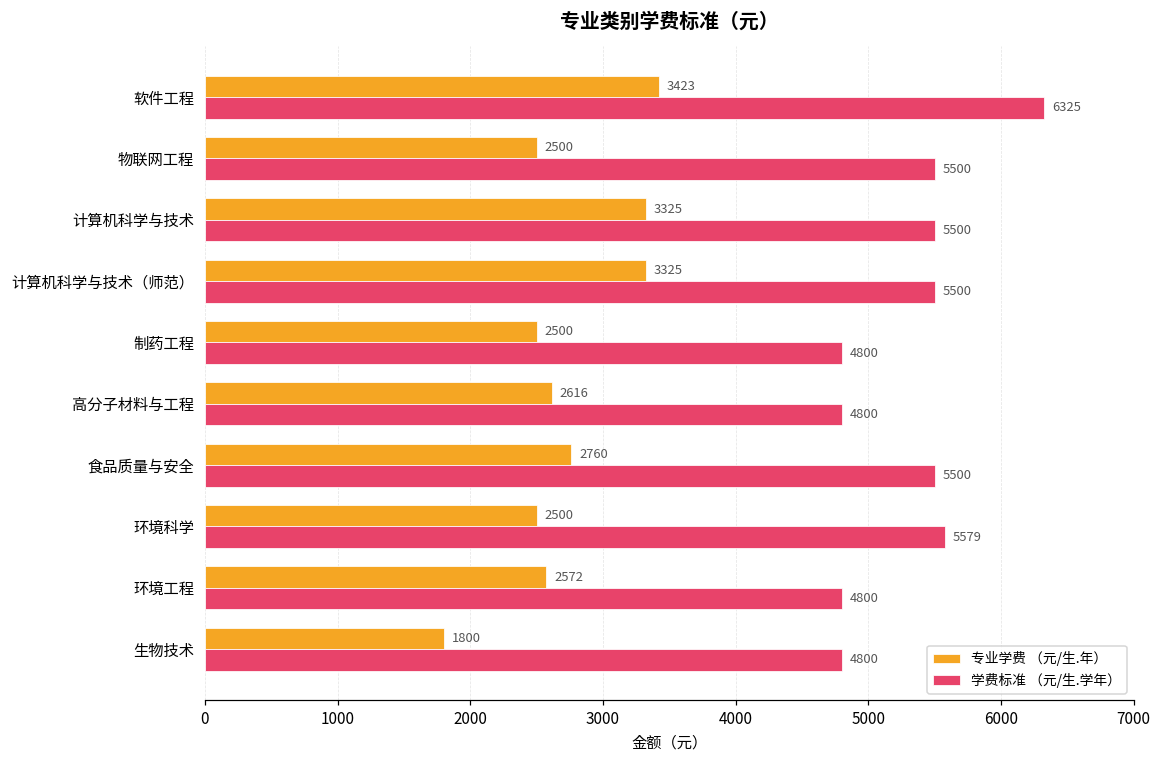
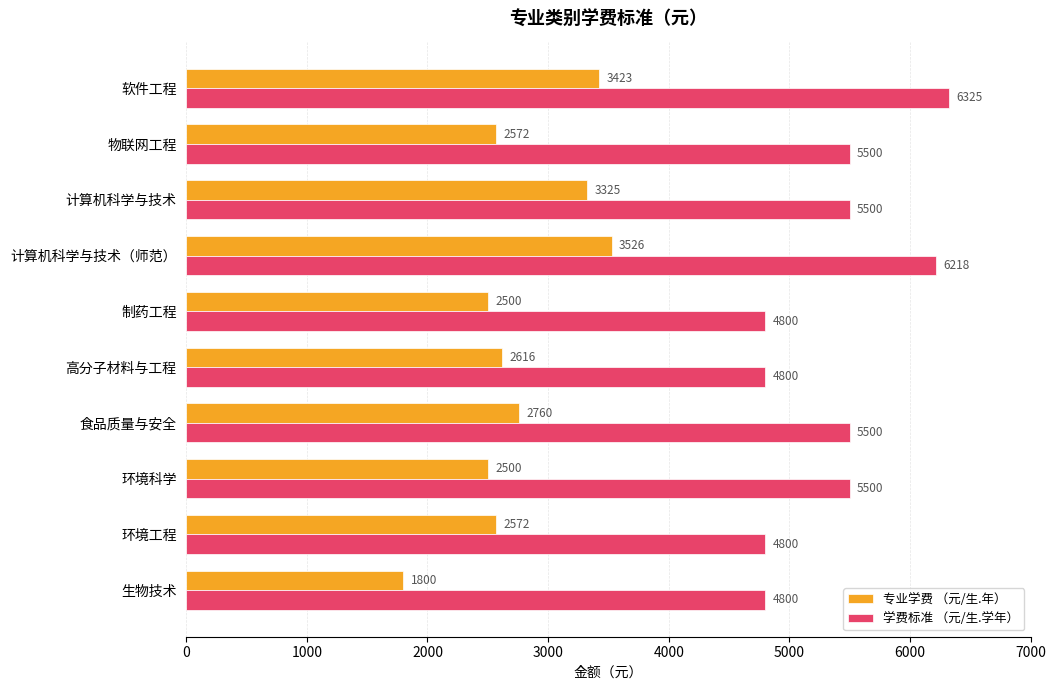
  {
    "专业学费 （元/生.年）": {
      "软件工程": 3423,
-     "物联网工程": 2500,
+     "物联网工程": 2572,
      "计算机科学与技术": 3325,
-     "计算机科学与技术（师范）": 3325,
+     "计算机科学与技术（师范）": 3526,
      "制药工程": 2500,
      "高分子材料与工程": 2616,
      "食品质量与安全": 2760,
      "环境科学": 2500,
      "环境工程": 2572,
      "生物技术": 1800
    },
    "学费标准 （元/生.学年）": {
      "软件工程": 6325,
      "物联网工程": 5500,
      "计算机科学与技术": 5500,
-     "计算机科学与技术（师范）": 5500,
+     "计算机科学与技术（师范）": 6218,
      "制药工程": 4800,
      "高分子材料与工程": 4800,
      "食品质量与安全": 5500,
-     "环境科学": 5579,
+     "环境科学": 5500,
      "环境工程": 4800,
      "生物技术": 4800
    }
  }
